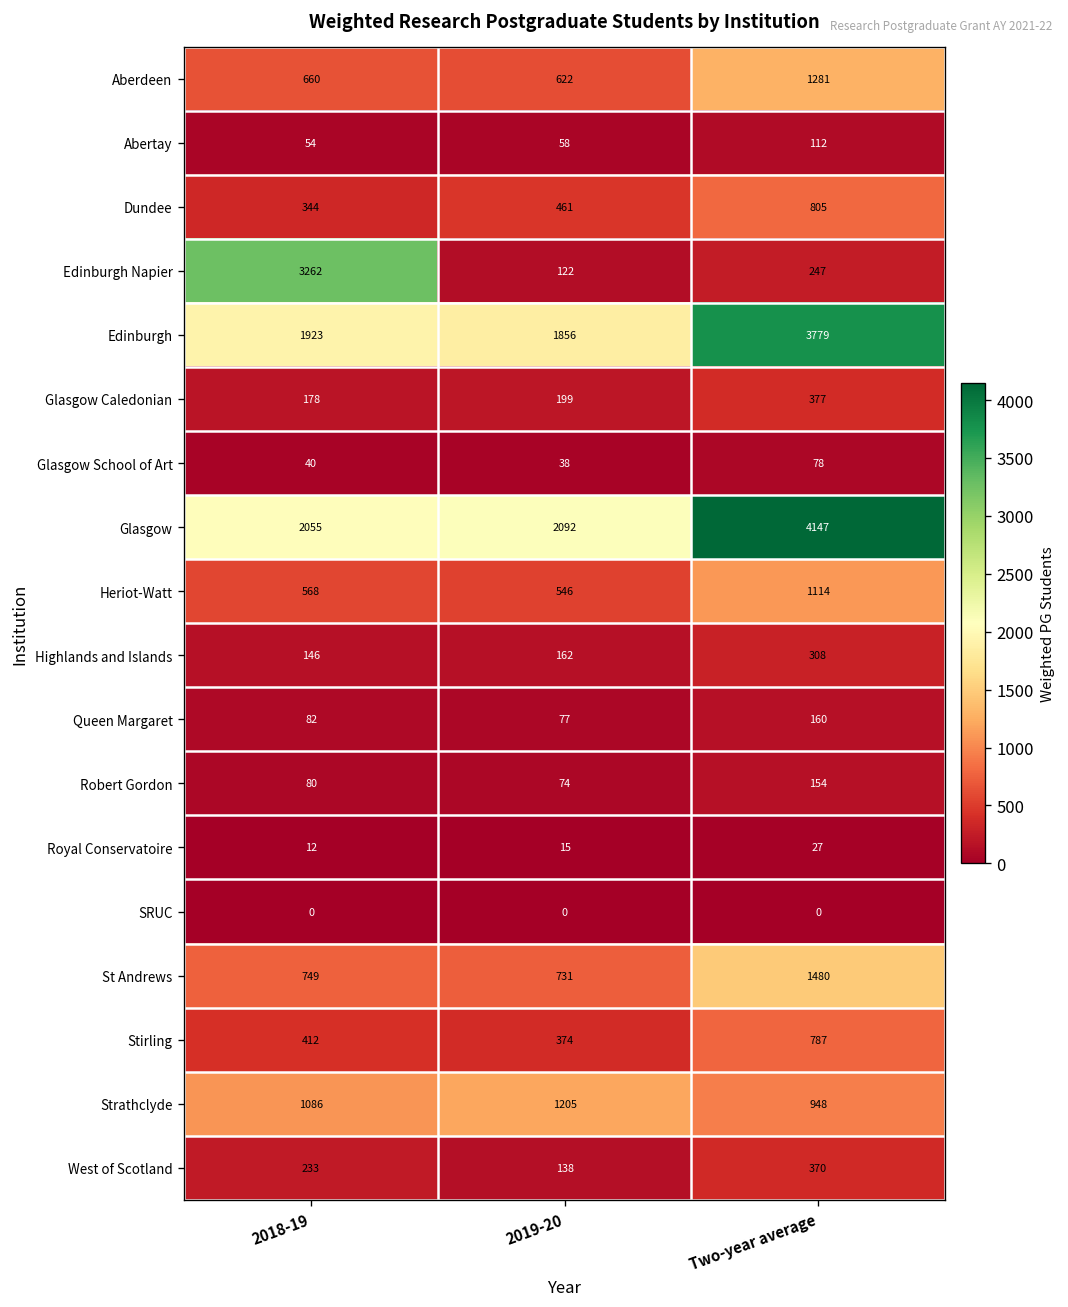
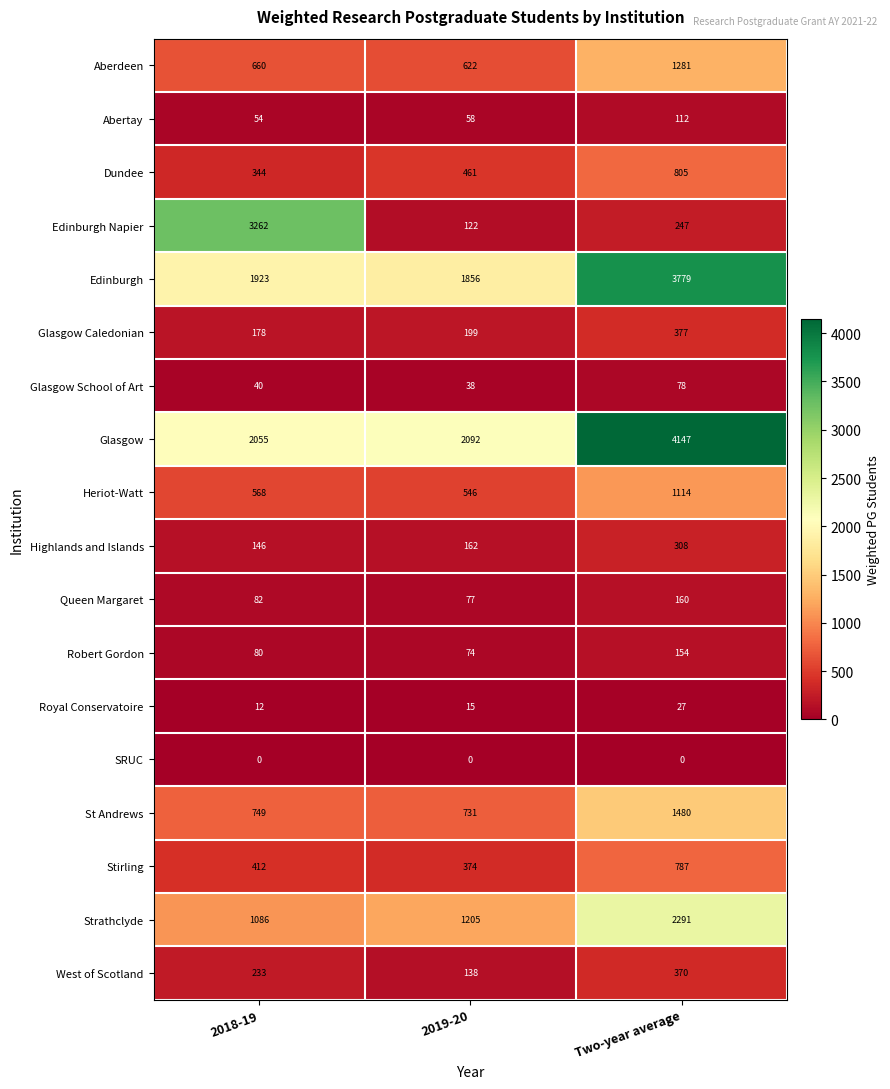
  {
    "Aberdeen": {
      "2018-19": 660,
      "2019-20": 622,
      "Two-year average": 1281
    },
    "Abertay": {
      "2018-19": 54,
      "2019-20": 58,
      "Two-year average": 112
    },
    "Dundee": {
      "2018-19": 344,
      "2019-20": 461,
      "Two-year average": 805
    },
    "Edinburgh Napier": {
      "2018-19": 3262,
      "2019-20": 122,
      "Two-year average": 247
    },
    "Edinburgh": {
      "2018-19": 1923,
      "2019-20": 1856,
      "Two-year average": 3779
    },
    "Glasgow Caledonian": {
      "2018-19": 178,
      "2019-20": 199,
      "Two-year average": 377
    },
    "Glasgow School of Art": {
      "2018-19": 40,
      "2019-20": 38,
      "Two-year average": 78
    },
    "Glasgow": {
      "2018-19": 2055,
      "2019-20": 2092,
      "Two-year average": 4147
    },
    "Heriot-Watt": {
      "2018-19": 568,
      "2019-20": 546,
      "Two-year average": 1114
    },
    "Highlands and Islands": {
      "2018-19": 146,
      "2019-20": 162,
      "Two-year average": 308
    },
    "Queen Margaret": {
      "2018-19": 82,
      "2019-20": 77,
      "Two-year average": 160
    },
    "Robert Gordon": {
      "2018-19": 80,
      "2019-20": 74,
      "Two-year average": 154
    },
    "Royal Conservatoire": {
      "2018-19": 12,
      "2019-20": 15,
      "Two-year average": 27
    },
    "SRUC": {
      "2018-19": 0,
      "2019-20": 0,
      "Two-year average": 0
    },
    "St Andrews": {
      "2018-19": 749,
      "2019-20": 731,
      "Two-year average": 1480
    },
    "Stirling": {
      "2018-19": 412,
      "2019-20": 374,
      "Two-year average": 787
    },
    "Strathclyde": {
      "2018-19": 1086,
      "2019-20": 1205,
-     "Two-year average": 948
+     "Two-year average": 2291
    },
    "West of Scotland": {
      "2018-19": 233,
      "2019-20": 138,
      "Two-year average": 370
    }
  }
